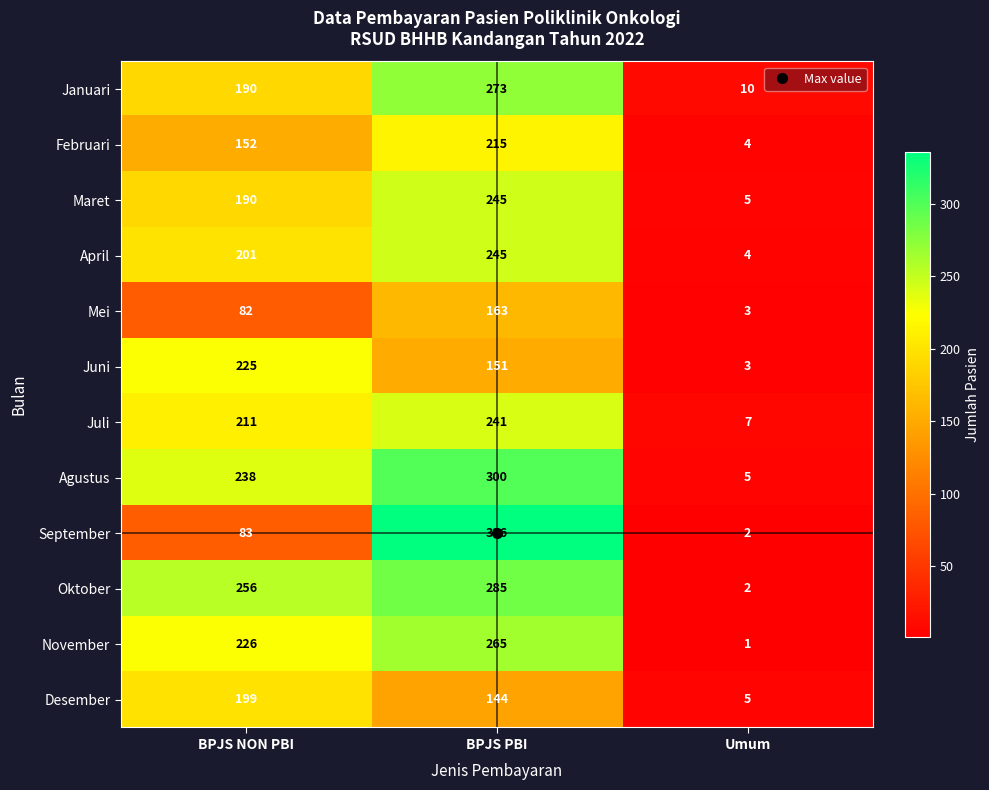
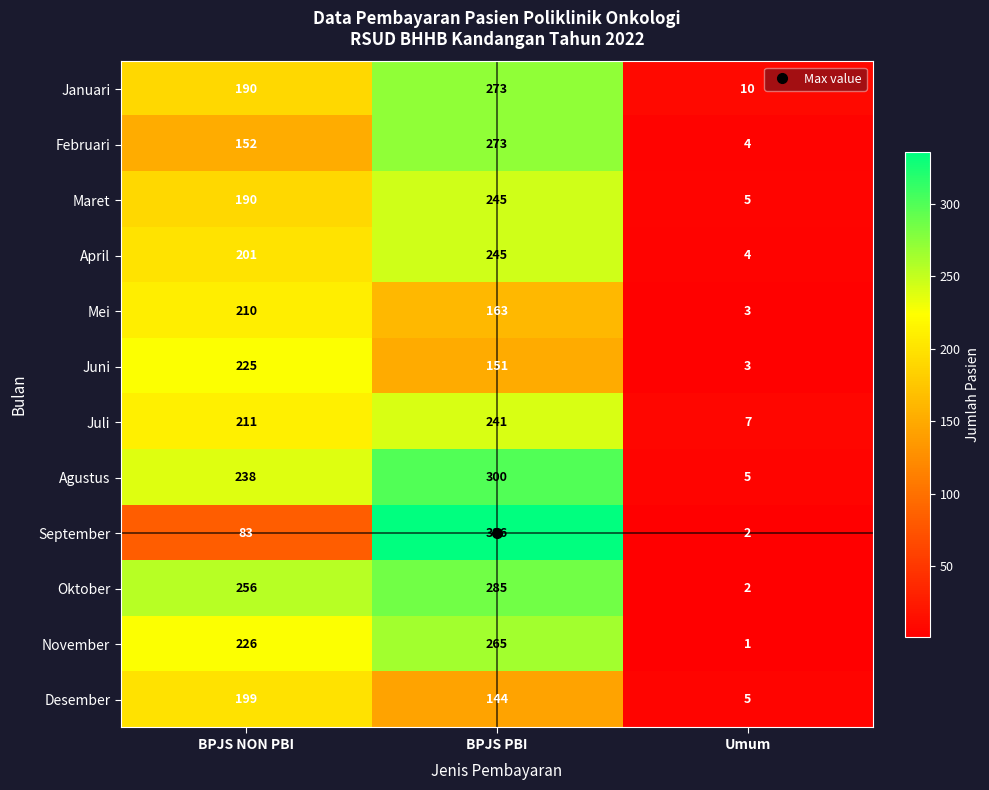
  {
    "Januari": {
      "BPJS NON PBI": 190,
      "BPJS PBI": 273,
      "Umum": 10
    },
    "Februari": {
      "BPJS NON PBI": 152,
-     "BPJS PBI": 215,
+     "BPJS PBI": 273,
      "Umum": 4
    },
    "Maret": {
      "BPJS NON PBI": 190,
      "BPJS PBI": 245,
      "Umum": 5
    },
    "April": {
      "BPJS NON PBI": 201,
      "BPJS PBI": 245,
      "Umum": 4
    },
    "Mei": {
-     "BPJS NON PBI": 82,
+     "BPJS NON PBI": 210,
      "BPJS PBI": 163,
      "Umum": 3
    },
    "Juni": {
      "BPJS NON PBI": 225,
      "BPJS PBI": 151,
      "Umum": 3
    },
    "Juli": {
      "BPJS NON PBI": 211,
      "BPJS PBI": 241,
      "Umum": 7
    },
    "Agustus": {
      "BPJS NON PBI": 238,
      "BPJS PBI": 300,
      "Umum": 5
    },
    "September": {
      "BPJS NON PBI": 83,
      "Umum": 2
    },
    "Oktober": {
      "BPJS NON PBI": 256,
      "BPJS PBI": 285,
      "Umum": 2
    },
    "November": {
      "BPJS NON PBI": 226,
      "BPJS PBI": 265,
      "Umum": 1
    },
    "Desember": {
      "BPJS NON PBI": 199,
      "BPJS PBI": 144,
      "Umum": 5
    }
  }
